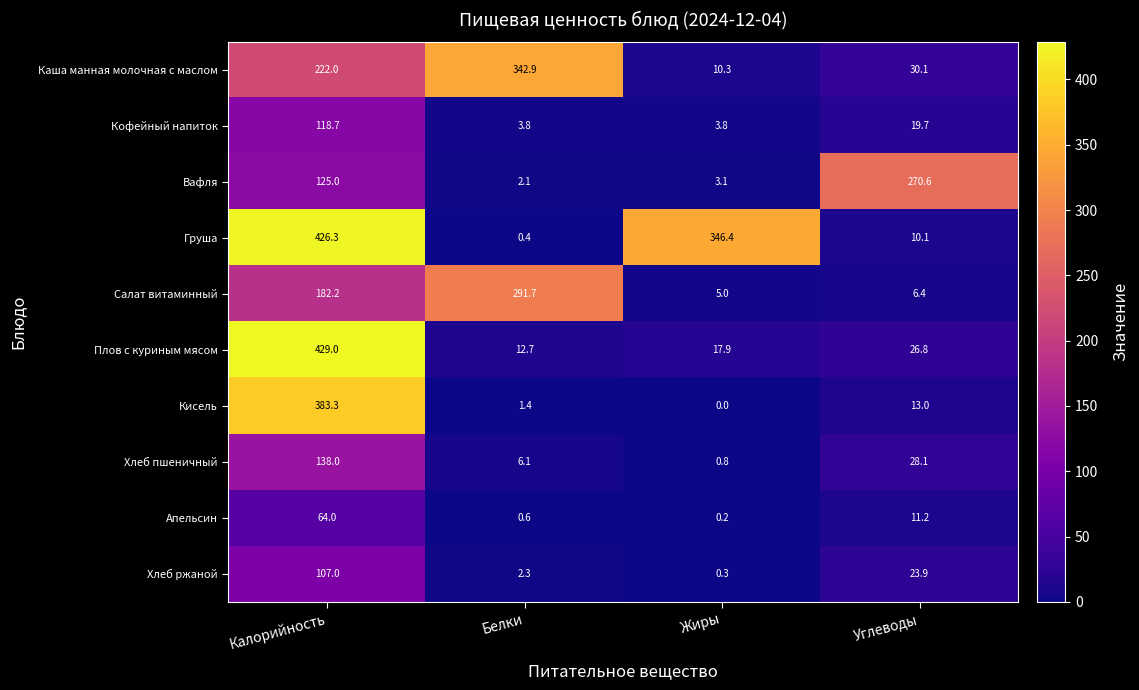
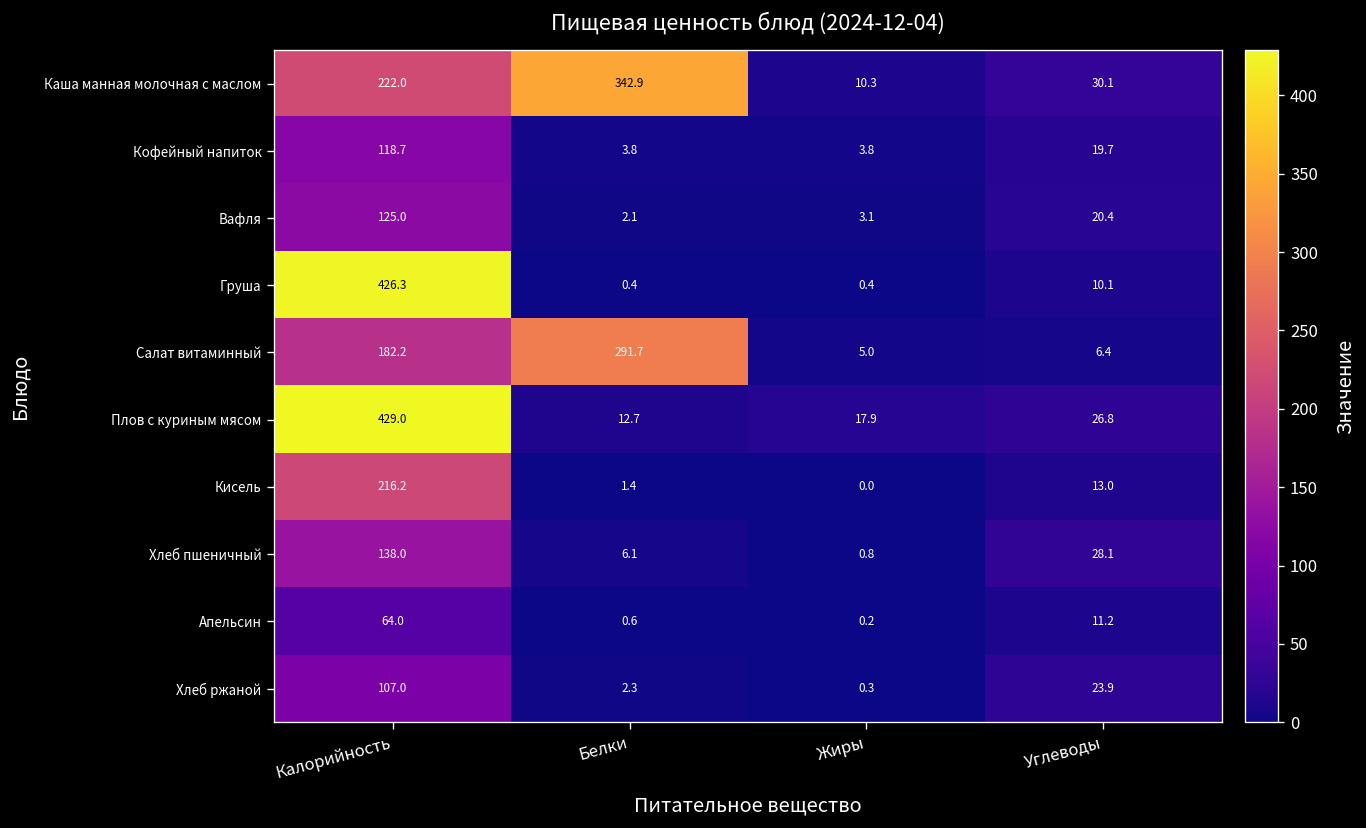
  {
    "Каша манная молочная с маслом": {
      "Калорийность": 222.0,
      "Белки": 342.9,
      "Жиры": 10.3,
      "Углеводы": 30.1
    },
    "Кофейный напиток": {
      "Калорийность": 118.7,
      "Белки": 3.8,
      "Жиры": 3.8,
      "Углеводы": 19.7
    },
    "Вафля": {
      "Калорийность": 125.0,
      "Белки": 2.1,
      "Жиры": 3.1,
-     "Углеводы": 270.6
+     "Углеводы": 20.4
    },
    "Груша": {
      "Калорийность": 426.3,
      "Белки": 0.4,
-     "Жиры": 346.4,
+     "Жиры": 0.4,
      "Углеводы": 10.1
    },
    "Салат витаминный": {
      "Калорийность": 182.2,
      "Белки": 291.7,
      "Жиры": 5.0,
      "Углеводы": 6.4
    },
    "Плов с куриным мясом": {
      "Калорийность": 429.0,
      "Белки": 12.7,
      "Жиры": 17.9,
      "Углеводы": 26.8
    },
    "Кисель": {
-     "Калорийность": 383.3,
+     "Калорийность": 216.2,
      "Белки": 1.4,
      "Жиры": 0.0,
      "Углеводы": 13.0
    },
    "Хлеб пшеничный": {
      "Калорийность": 138.0,
      "Белки": 6.1,
      "Жиры": 0.8,
      "Углеводы": 28.1
    },
    "Апельсин": {
      "Калорийность": 64.0,
      "Белки": 0.6,
      "Жиры": 0.2,
      "Углеводы": 11.2
    },
    "Хлеб ржаной": {
      "Калорийность": 107.0,
      "Белки": 2.3,
      "Жиры": 0.3,
      "Углеводы": 23.9
    }
  }
